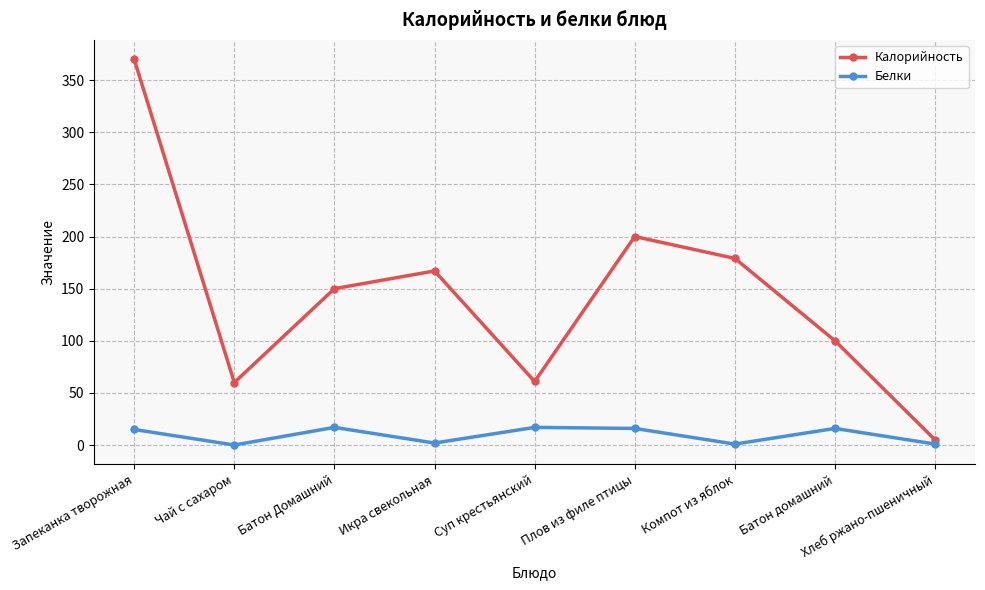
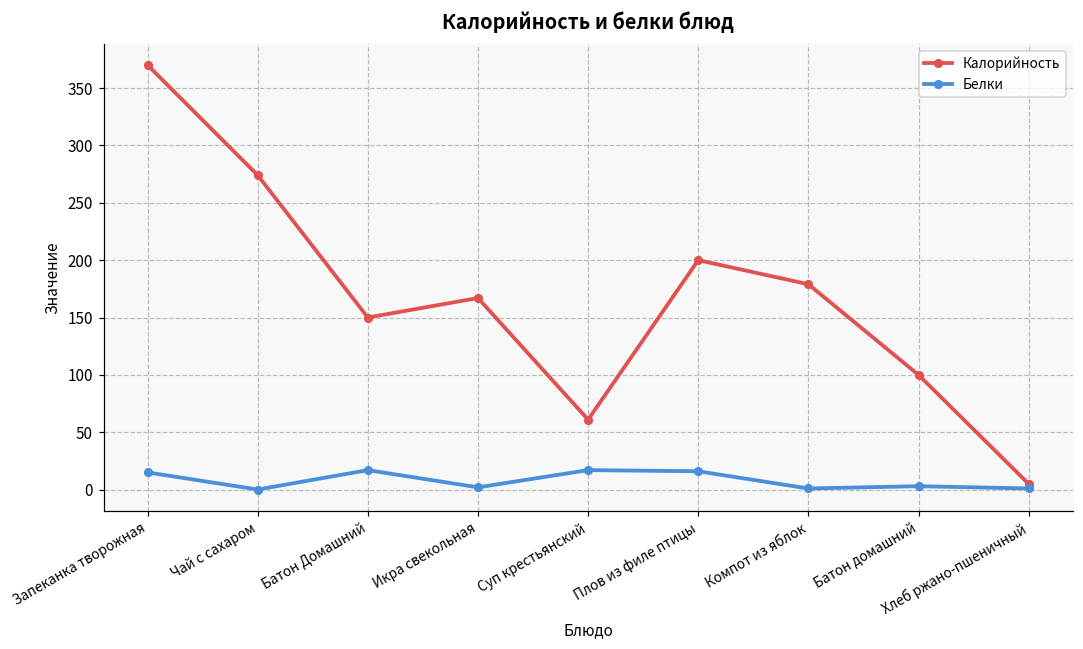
  {
    "Калорийность": {
      "Запеканка творожная": 370,
-     "Чай с сахаром": 60,
+     "Чай с сахаром": 274,
      "Батон Домашний": 150,
      "Икра свекольная": 167,
      "Суп крестьянский": 61,
      "Плов из филе птицы": 200,
      "Компот из яблок": 179,
      "Батон домашний": 100,
      "Хлеб ржано-пшеничный": 5
    },
    "Белки": {
      "Запеканка творожная": 15,
      "Чай с сахаром": 0,
      "Батон Домашний": 17,
      "Икра свекольная": 2,
      "Суп крестьянский": 17,
      "Плов из филе птицы": 16,
      "Компот из яблок": 1,
-     "Батон домашний": 16,
+     "Батон домашний": 3,
      "Хлеб ржано-пшеничный": 1
    }
  }
